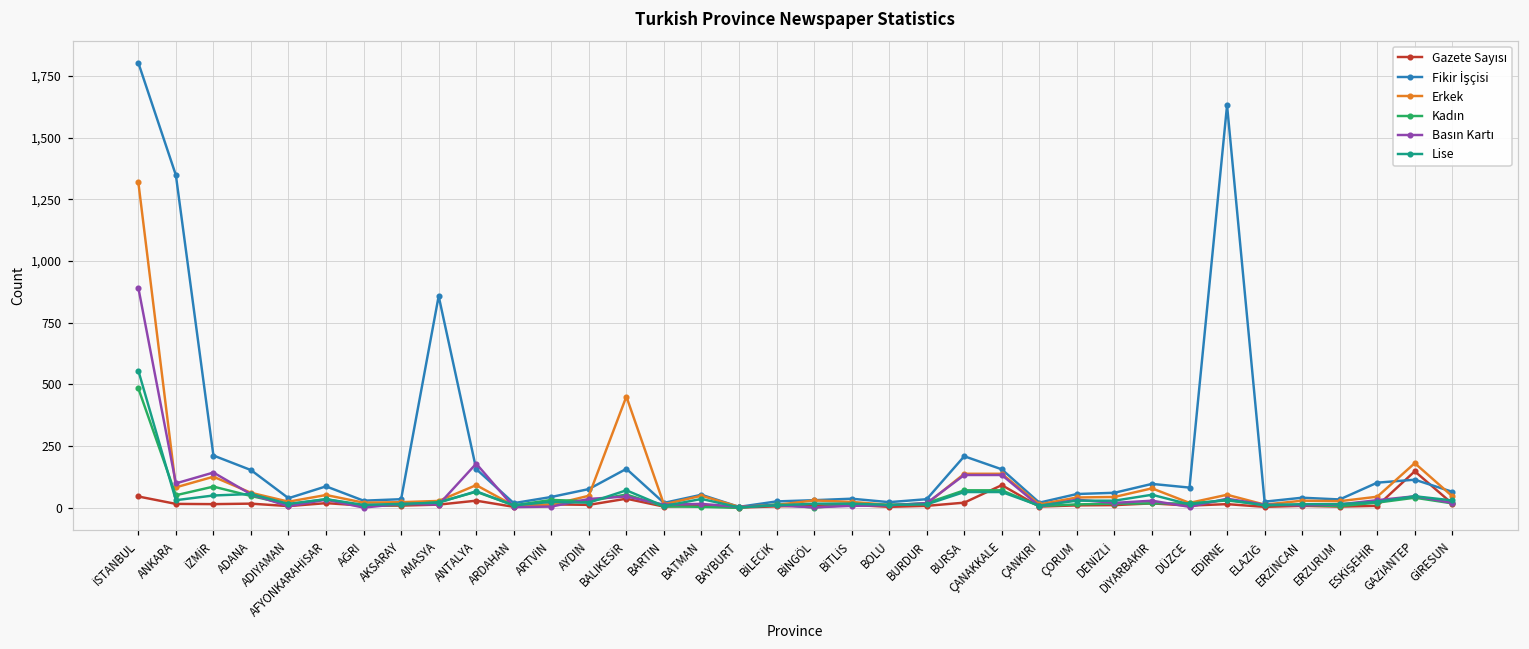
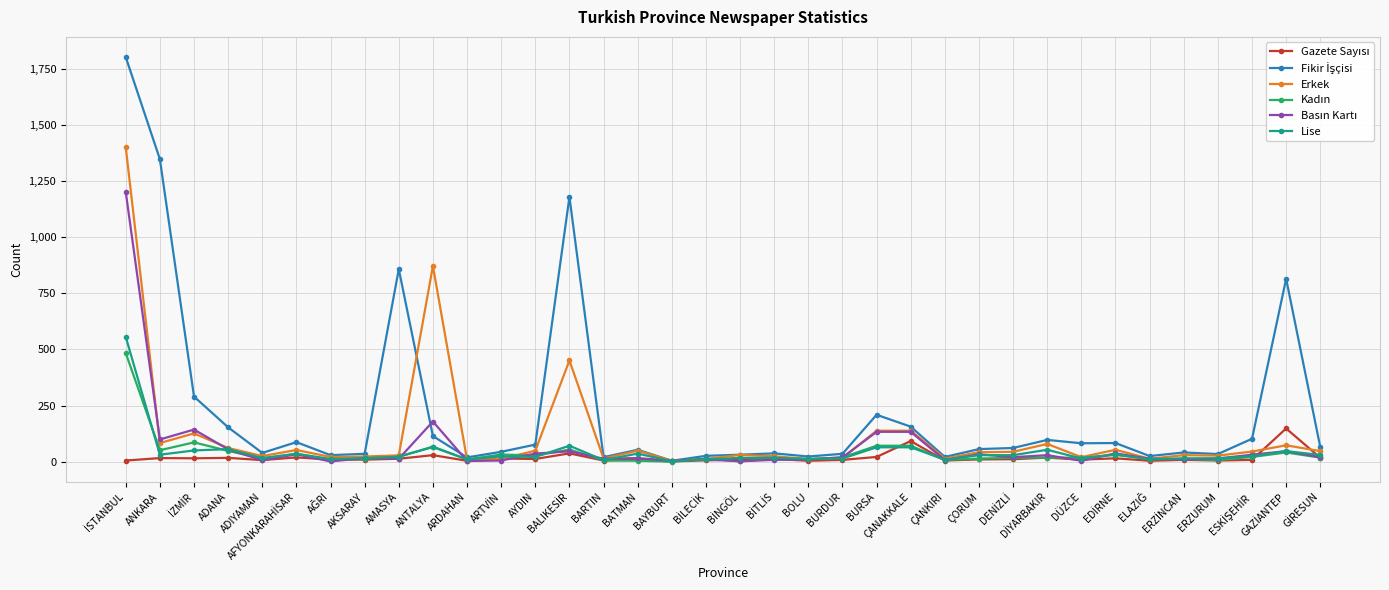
  {
    "Gazete Sayısı": {
-     "İSTANBUL": "50",
+     "İSTANBUL": "10",
      "ANKARA": "20",
      "İZMİR": "20",
      "ADANA": "20",
      "AFYONKARAHİSAR": "20",
      "ANTALYA": "30",
      "BURSA": "20",
      "ÇANAKKALE": "90",
      "EDİRNE": "20",
      "ESKİŞEHİR": "10",
      "GAZİANTEP": "150"
    },
    "Fikir İşçisi": {
      "İSTANBUL": "1,800",
      "ANKARA": "1,350",
-     "İZMİR": "210",
+     "İZMİR": "290",
      "ADANA": "150",
      "ADIYAMAN": "40",
      "AFYONKARAHİSAR": "90",
      "AKSARAY": "40",
      "AMASYA": "860",
-     "ANTALYA": "160",
+     "ANTALYA": "110",
      "ARTVİN": "40",
      "AYDIN": "80",
-     "BALIKESİR": "160",
+     "BALIKESİR": "1,180",
      "BİLECİK": "30",
      "BİTLİS": "40",
      "BURDUR": "40",
      "BURSA": "210",
      "ÇANAKKALE": "160",
      "ÇORUM": "60",
      "DENİZLİ": "60",
      "DİYARBAKIR": "100",
      "DÜZCE": "80",
-     "EDİRNE": "1,630",
+     "EDİRNE": "80",
      "ELAZIĞ": "30",
      "ERZİNCAN": "40",
      "ESKİŞEHİR": "100",
-     "GAZİANTEP": "110",
+     "GAZİANTEP": "820",
      "GİRESUN": "70"
    },
    "Erkek": {
-     "İSTANBUL": "1,320",
+     "İSTANBUL": "1,400",
      "ANKARA": "80",
      "İZMİR": "130",
      "AFYONKARAHİSAR": "50",
-     "ANTALYA": "90",
+     "ANTALYA": "870",
      "AYDIN": "50",
      "BALIKESİR": "450",
      "DENİZLİ": "40",
      "DİYARBAKIR": "80",
      "EDİRNE": "50",
      "ERZİNCAN": "30",
      "ESKİŞEHİR": "50",
-     "GAZİANTEP": "180",
+     "GAZİANTEP": "70",
      "GİRESUN": "50"
    },
    "Basın Kartı": {
-     "İSTANBUL": "890",
+     "İSTANBUL": "1,200",
      "ANKARA": "100",
      "İZMİR": "140",
      "ANTALYA": "180"
    }
  }
